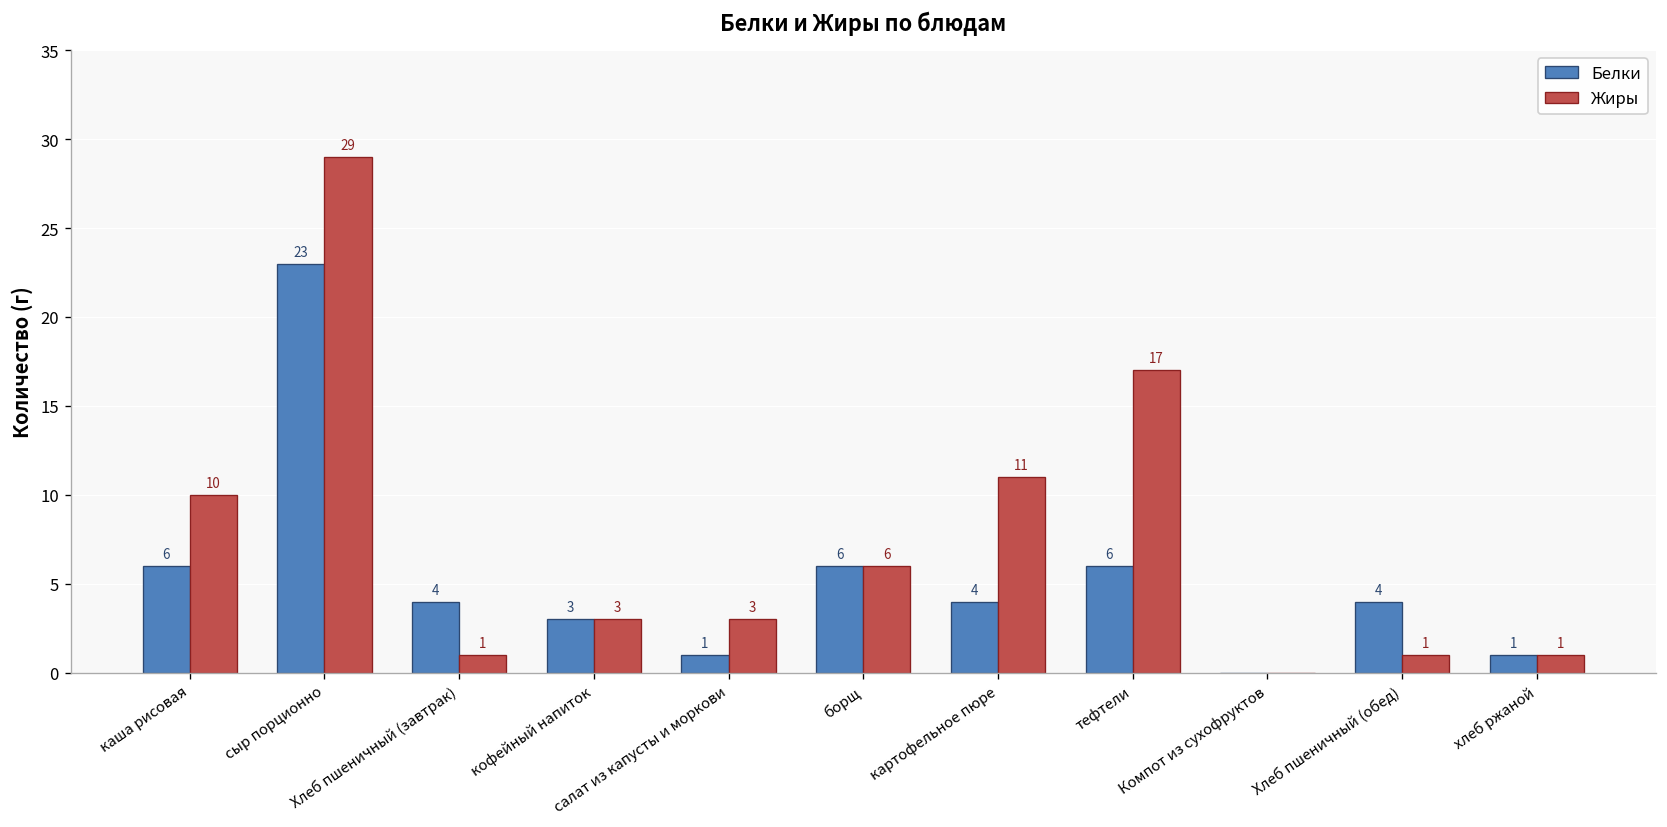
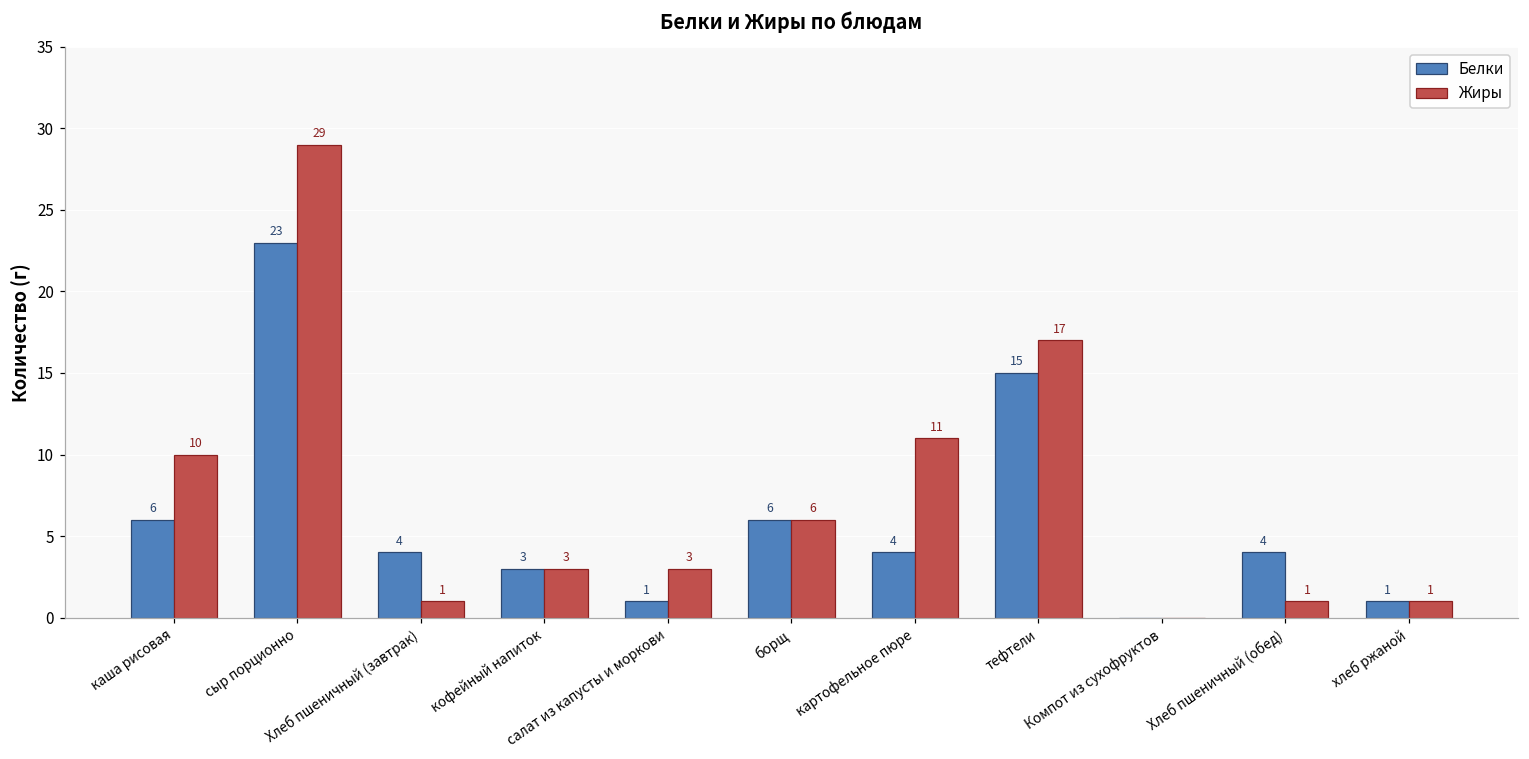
  {
    "Белки": {
      "каша рисовая": 6,
      "сыр порционно": 23,
      "Хлеб пшеничный (завтрак)": 4,
      "кофейный напиток": 3,
      "салат из капусты и моркови": 1,
      "борщ": 6,
      "картофельное пюре": 4,
-     "тефтели": 6,
+     "тефтели": 15,
      "Хлеб пшеничный (обед)": 4,
      "хлеб ржаной": 1
    },
    "Жиры": {
      "каша рисовая": 10,
      "сыр порционно": 29,
      "Хлеб пшеничный (завтрак)": 1,
      "кофейный напиток": 3,
      "салат из капусты и моркови": 3,
      "борщ": 6,
      "картофельное пюре": 11,
      "тефтели": 17,
      "Хлеб пшеничный (обед)": 1,
      "хлеб ржаной": 1
    }
  }
